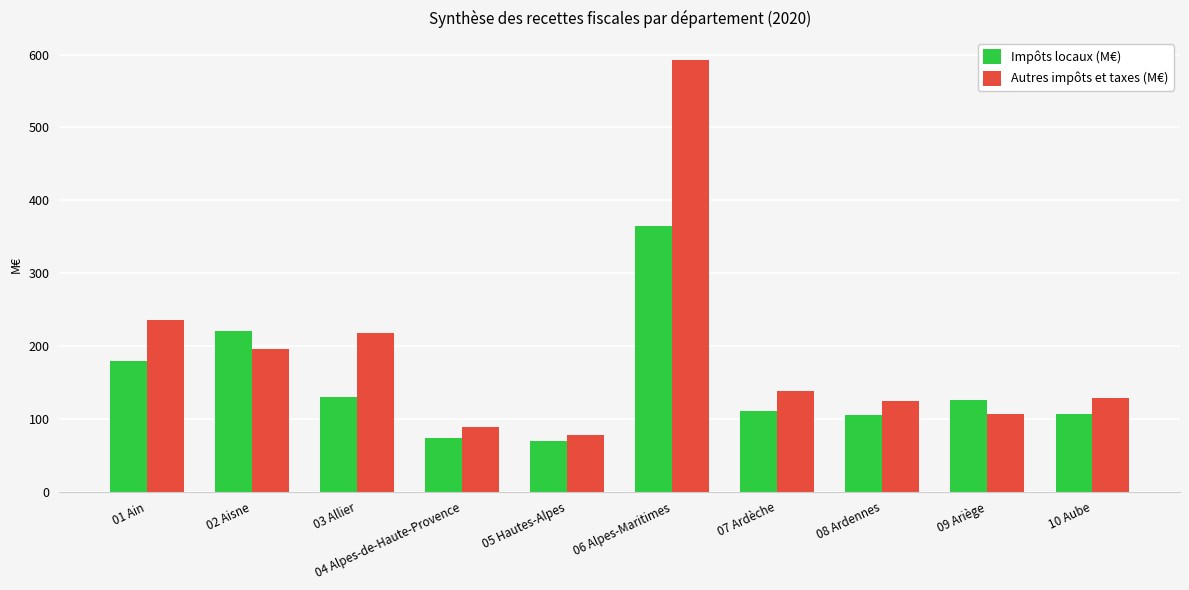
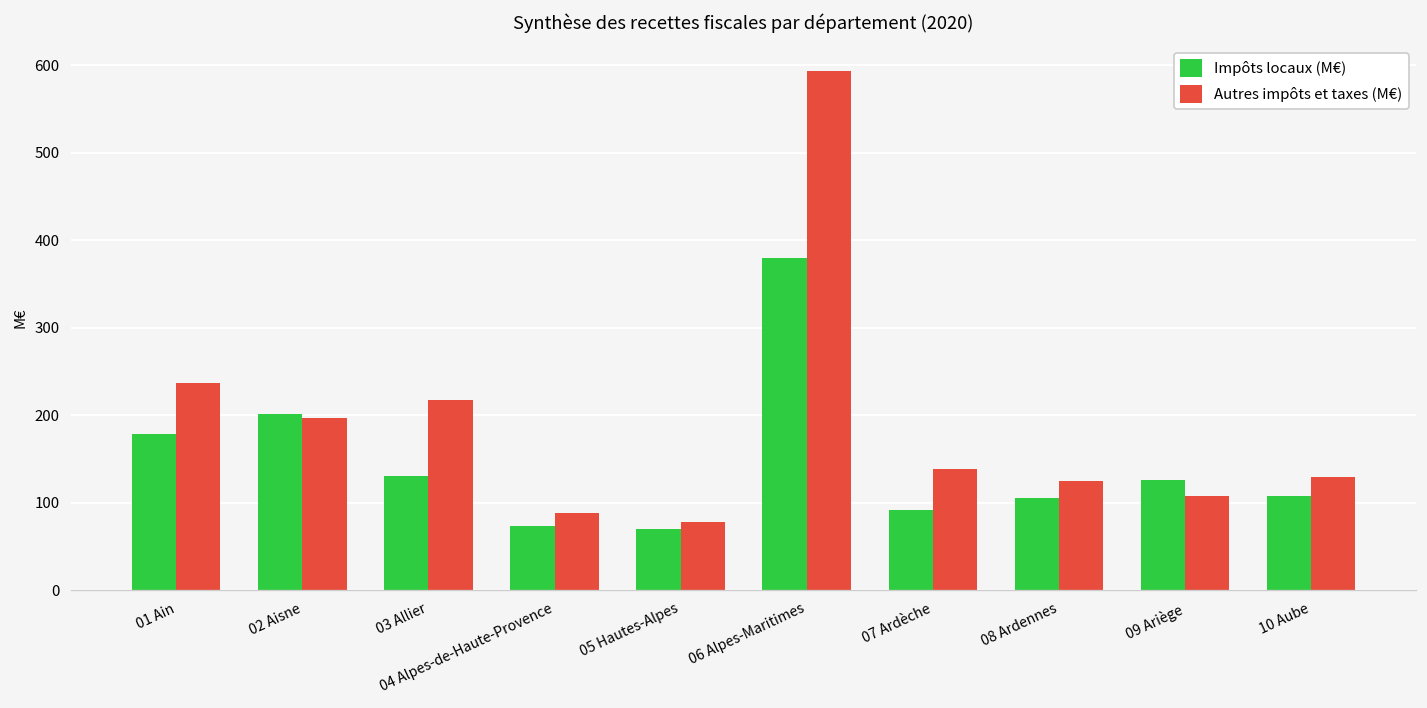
  {
    "Impôts locaux (M€)": {
      "01 Ain": 180,
-     "02 Aisne": 220,
+     "02 Aisne": 200,
      "03 Allier": 130,
      "04 Alpes-de-Haute-Provence": 70,
      "05 Hautes-Alpes": 70,
-     "06 Alpes-Maritimes": 360,
-     "07 Ardèche": 110,
+     "06 Alpes-Maritimes": 380,
+     "07 Ardèche": 90,
      "08 Ardennes": 110,
      "09 Ariège": 130,
      "10 Aube": 110
    },
    "Autres impôts et taxes (M€)": {
      "01 Ain": 240,
      "02 Aisne": 200,
      "03 Allier": 220,
      "04 Alpes-de-Haute-Provence": 90,
      "05 Hautes-Alpes": 80,
      "06 Alpes-Maritimes": 590,
      "07 Ardèche": 140,
      "08 Ardennes": 120,
      "09 Ariège": 110,
      "10 Aube": 130
    }
  }
